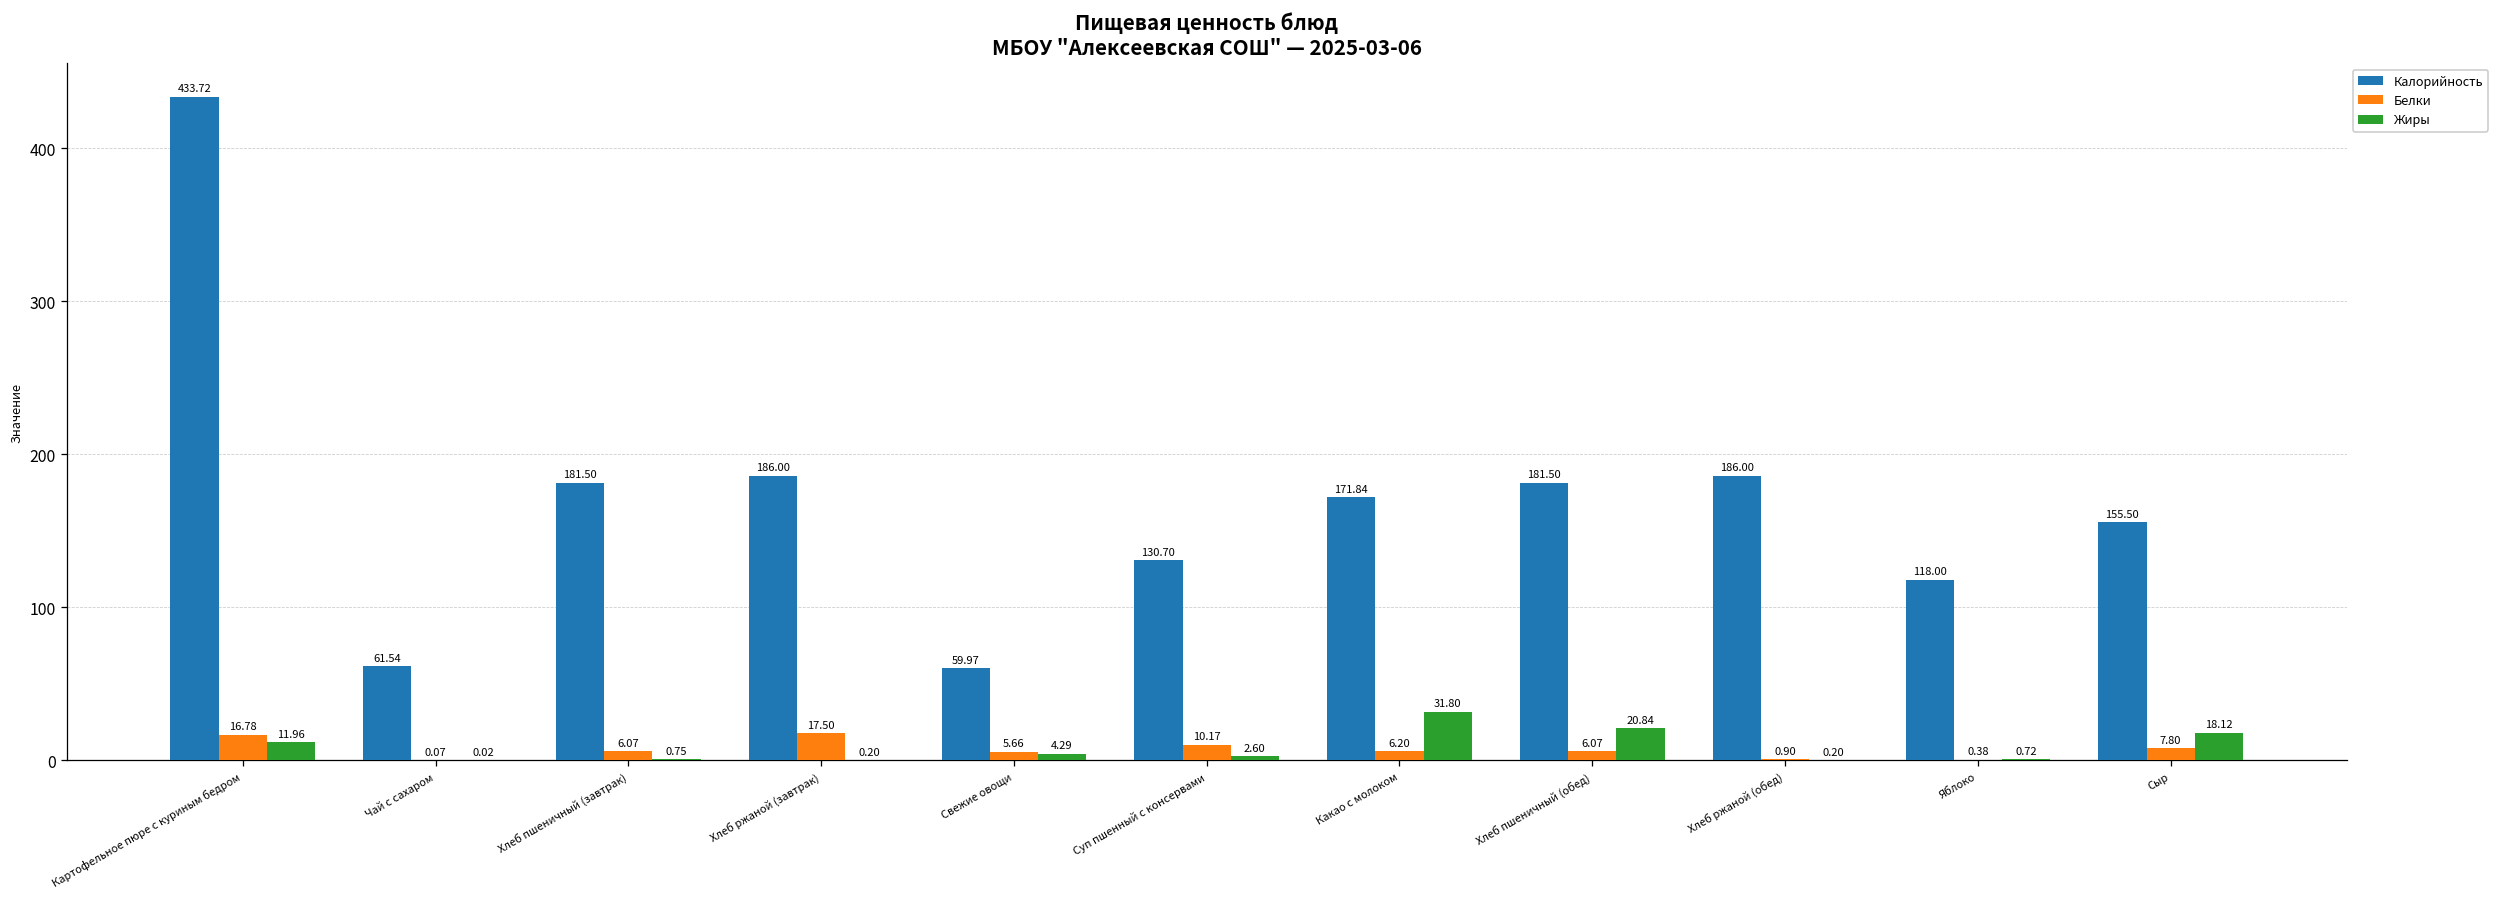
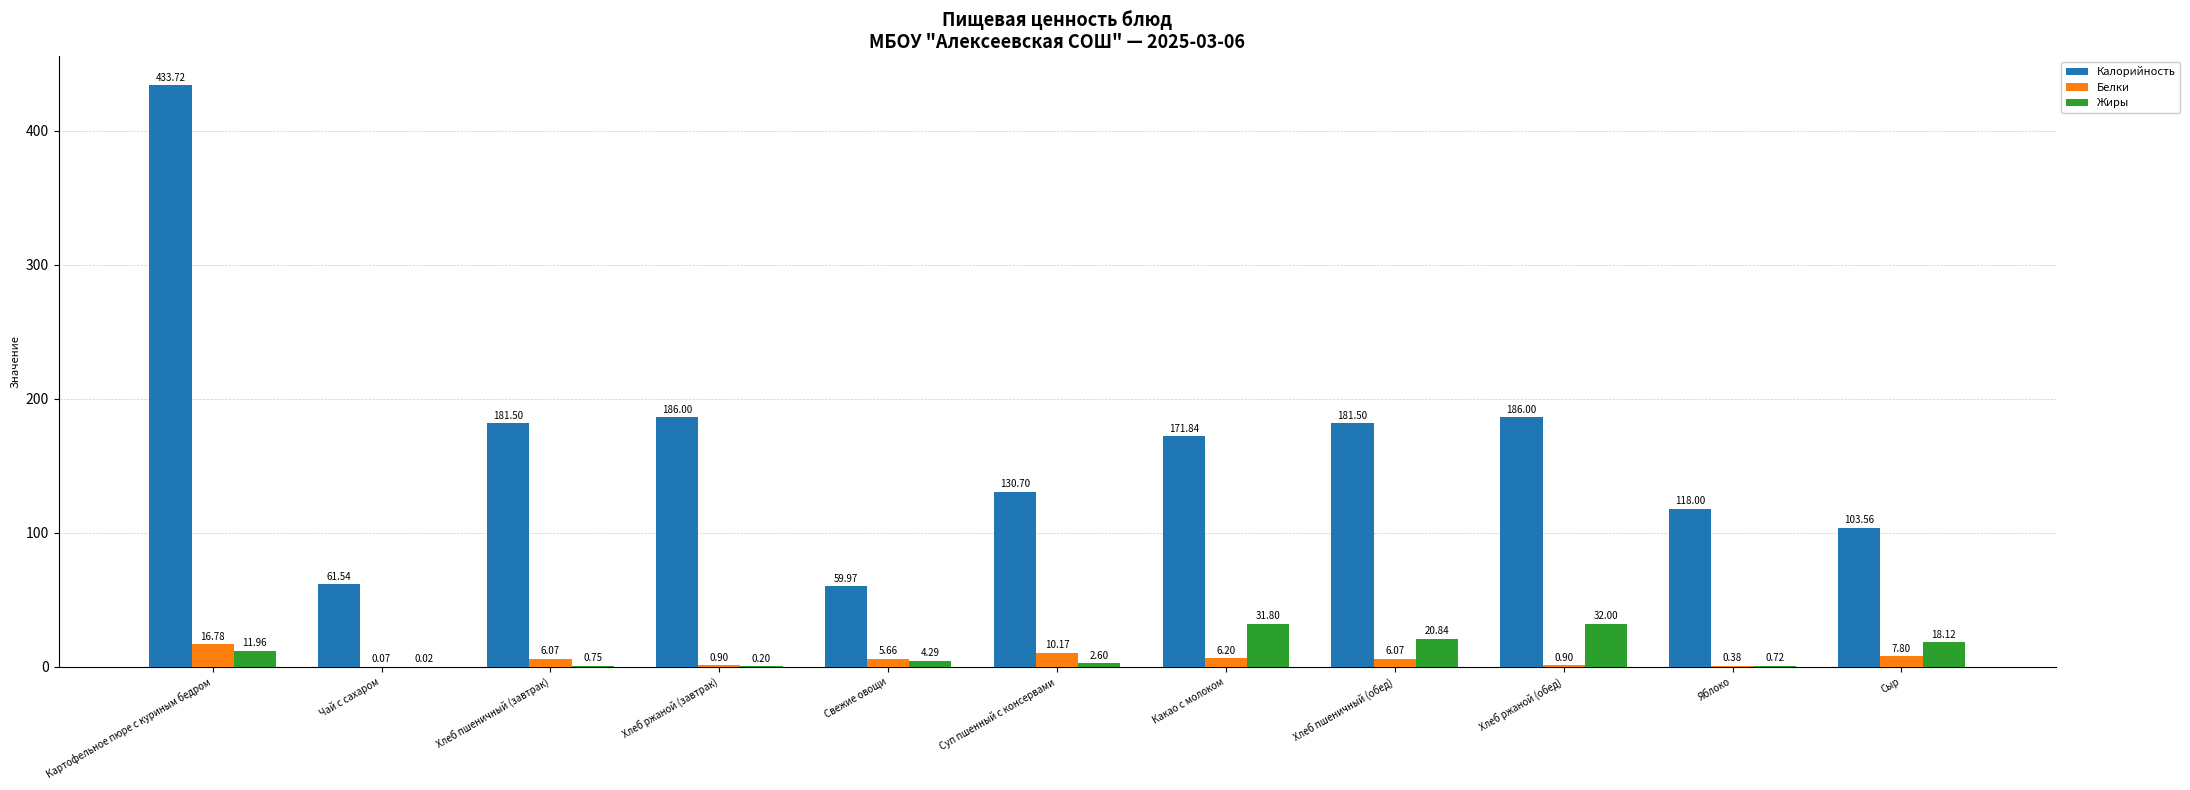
  {
    "Калорийность": {
      "Картофельное пюре с куриным бедром": 433.72,
      "Чай с сахаром": 61.54,
      "Хлеб пшеничный (завтрак)": 181.50,
      "Хлеб ржаной (завтрак)": 186.00,
      "Свежие овощи": 59.97,
      "Суп пшенный с консервами": 130.70,
      "Какао с молоком": 171.84,
      "Хлеб пшеничный (обед)": 181.50,
      "Хлеб ржаной (обед)": 186.00,
      "Яблоко": 118.00,
-     "Сыр": 155.50
+     "Сыр": 103.56
    },
    "Белки": {
      "Картофельное пюре с куриным бедром": 16.78,
      "Чай с сахаром": 0.07,
      "Хлеб пшеничный (завтрак)": 6.07,
-     "Хлеб ржаной (завтрак)": 17.50,
+     "Хлеб ржаной (завтрак)": 0.90,
      "Свежие овощи": 5.66,
      "Суп пшенный с консервами": 10.17,
      "Какао с молоком": 6.20,
      "Хлеб пшеничный (обед)": 6.07,
      "Хлеб ржаной (обед)": 0.90,
      "Яблоко": 0.38,
      "Сыр": 7.80
    },
    "Жиры": {
      "Картофельное пюре с куриным бедром": 11.96,
      "Чай с сахаром": 0.02,
      "Хлеб пшеничный (завтрак)": 0.75,
      "Хлеб ржаной (завтрак)": 0.20,
      "Свежие овощи": 4.29,
      "Суп пшенный с консервами": 2.60,
      "Какао с молоком": 31.80,
      "Хлеб пшеничный (обед)": 20.84,
-     "Хлеб ржаной (обед)": 0.20,
+     "Хлеб ржаной (обед)": 32.00,
      "Яблоко": 0.72,
      "Сыр": 18.12
    }
  }
